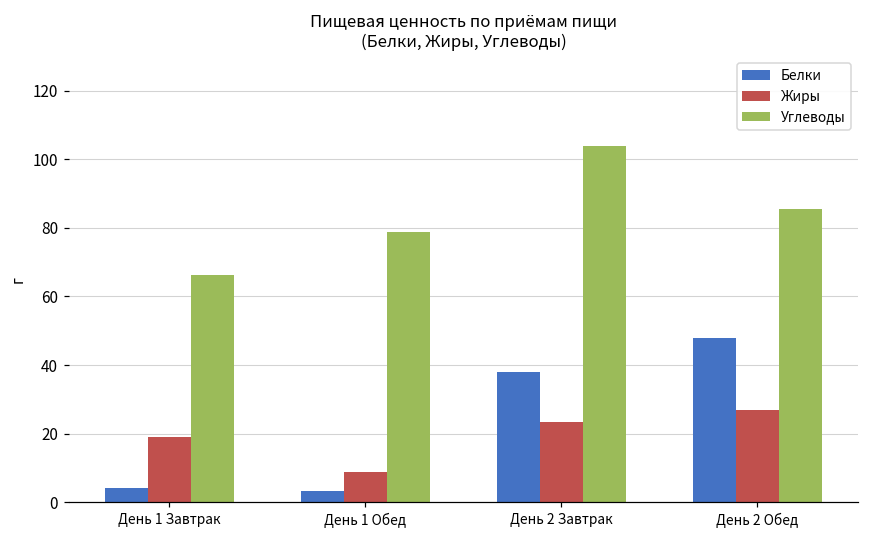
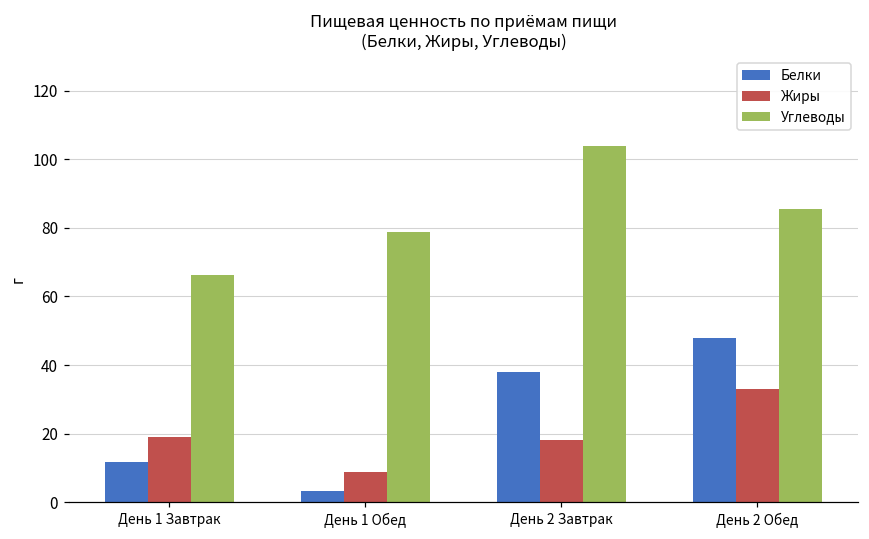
  {
    "Белки": {
-     "День 1 Завтрак": 4,
+     "День 1 Завтрак": 12,
      "День 1 Обед": 3,
      "День 2 Завтрак": 38,
      "День 2 Обед": 48
    },
    "Жиры": {
      "День 1 Завтрак": 19,
      "День 1 Обед": 9,
-     "День 2 Завтрак": 24,
-     "День 2 Обед": 27
+     "День 2 Завтрак": 18,
+     "День 2 Обед": 33
    },
    "Углеводы": {
      "День 1 Завтрак": 66,
      "День 1 Обед": 79,
      "День 2 Завтрак": 104,
      "День 2 Обед": 85
    }
  }
